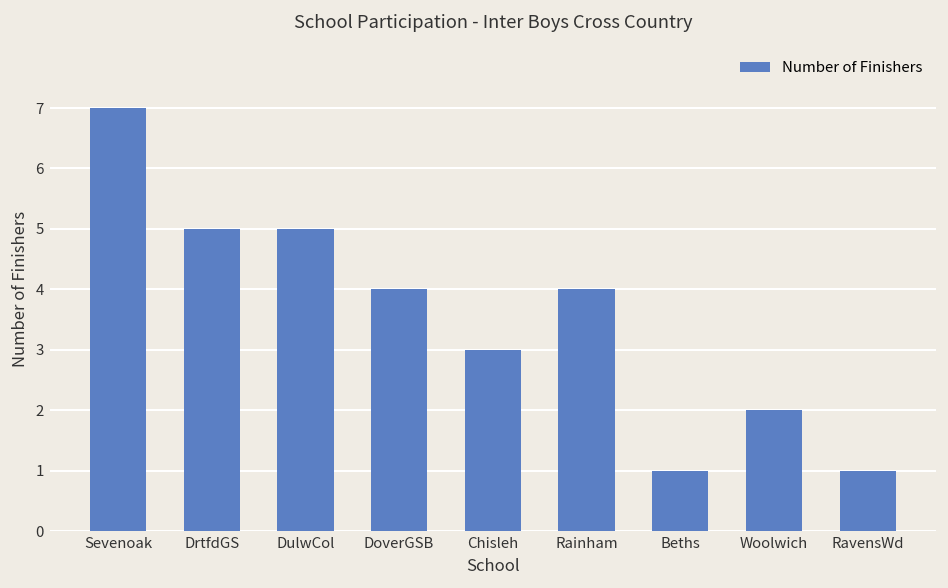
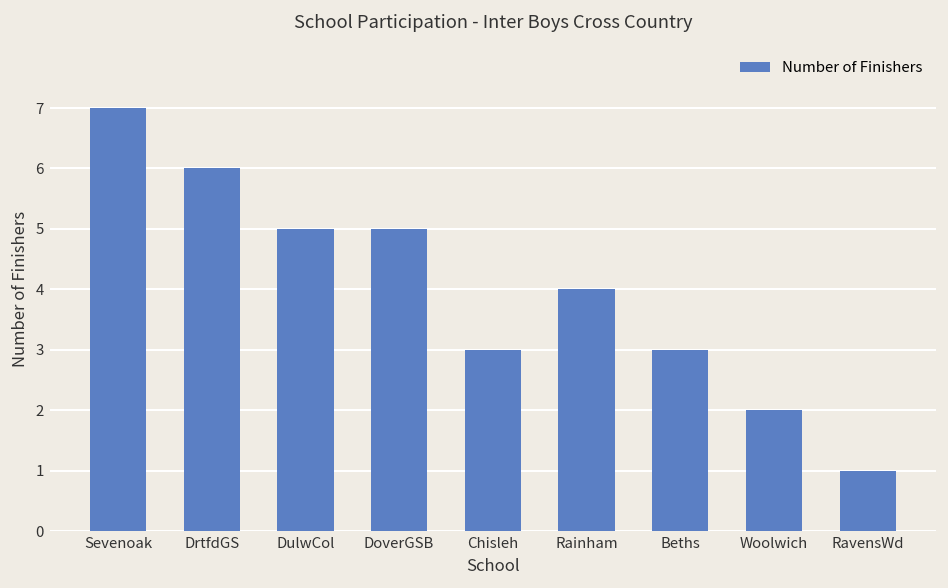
  {
    "Sevenoak": 7,
-   "DrtfdGS": 5,
+   "DrtfdGS": 6,
    "DulwCol": 5,
-   "DoverGSB": 4,
+   "DoverGSB": 5,
    "Chisleh": 3,
    "Rainham": 4,
-   "Beths": 1,
+   "Beths": 3,
    "Woolwich": 2,
    "RavensWd": 1
  }
